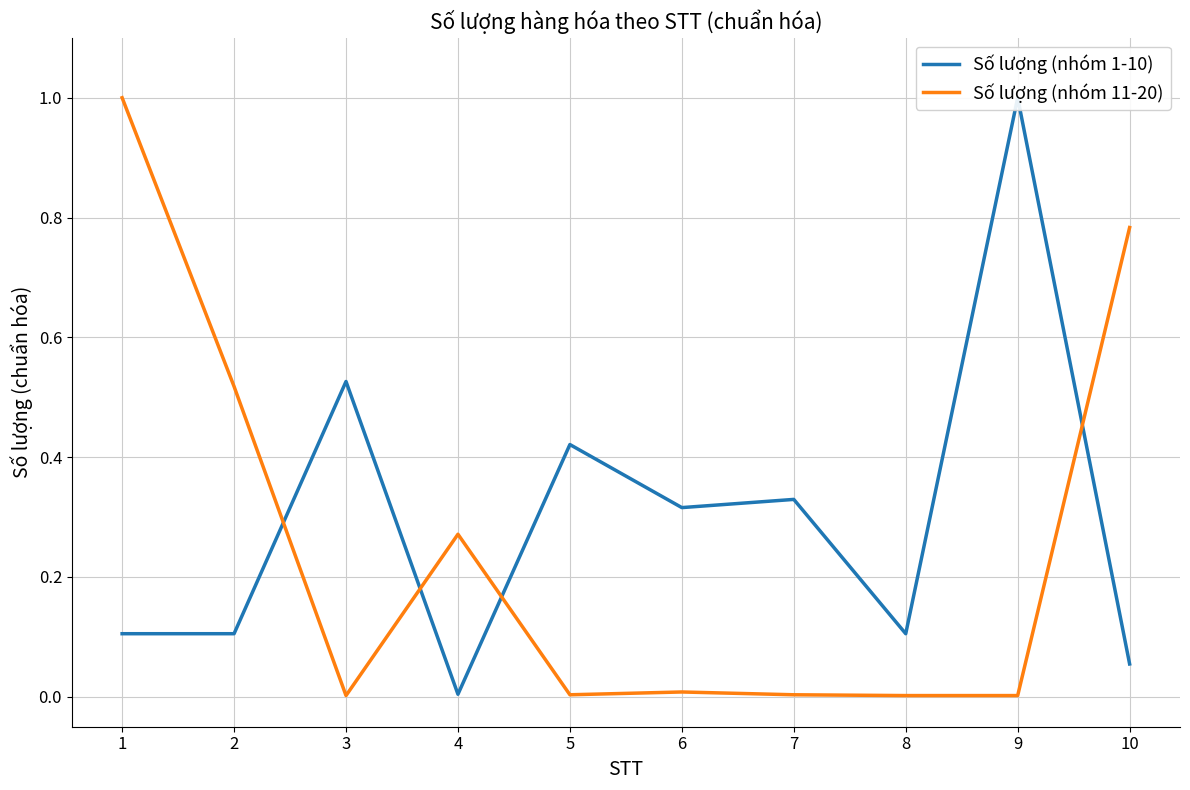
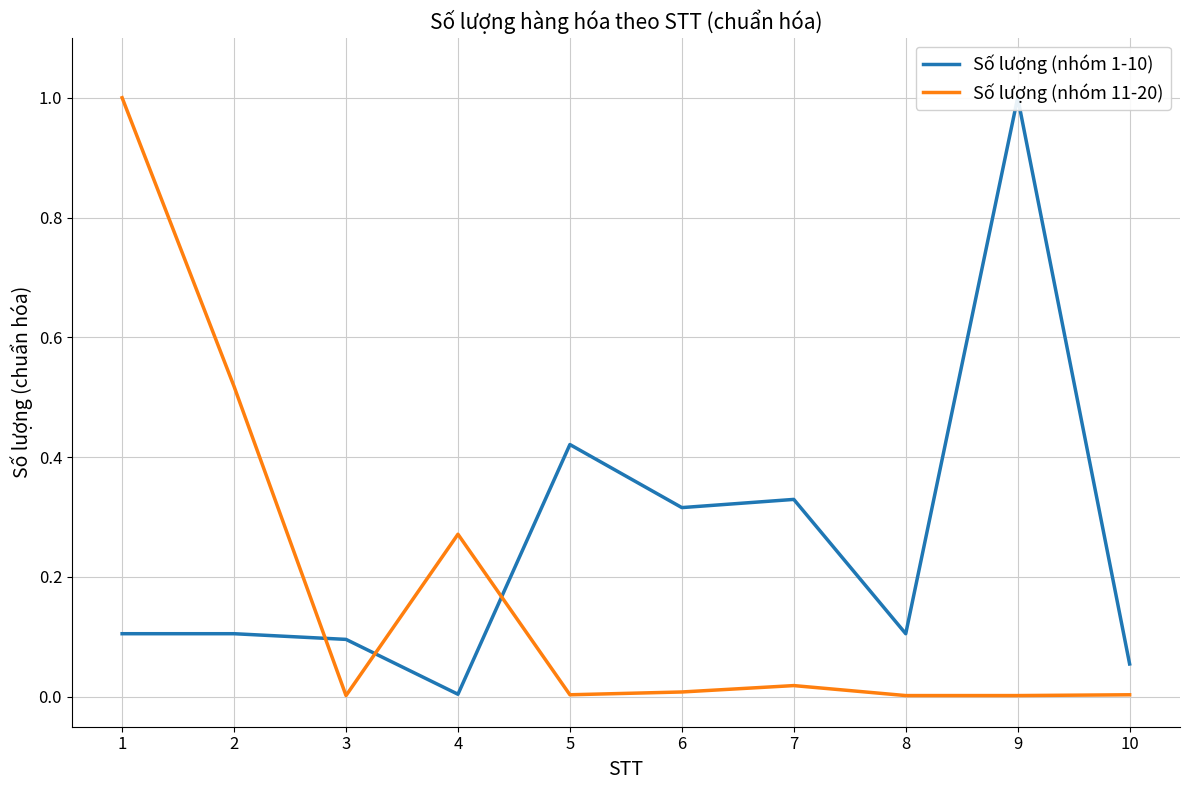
  {
    "Số lượng (nhóm 1-10)": {
      "1": 0.11,
      "2": 0.11,
-     "3": 0.53,
+     "3": 0.10,
      "4": 0.00,
      "5": 0.42,
      "6": 0.32,
      "7": 0.33,
      "8": 0.11,
      "10": 0.05
    },
    "Số lượng (nhóm 11-20)": {
      "1": 1.00,
      "2": 0.52,
      "3": 0.00,
      "4": 0.27,
      "5": 0.00,
      "6": 0.01,
-     "7": 0.00,
+     "7": 0.02,
      "8": 0.00,
      "9": 0.00,
-     "10": 0.78
+     "10": 0.00
    }
  }
